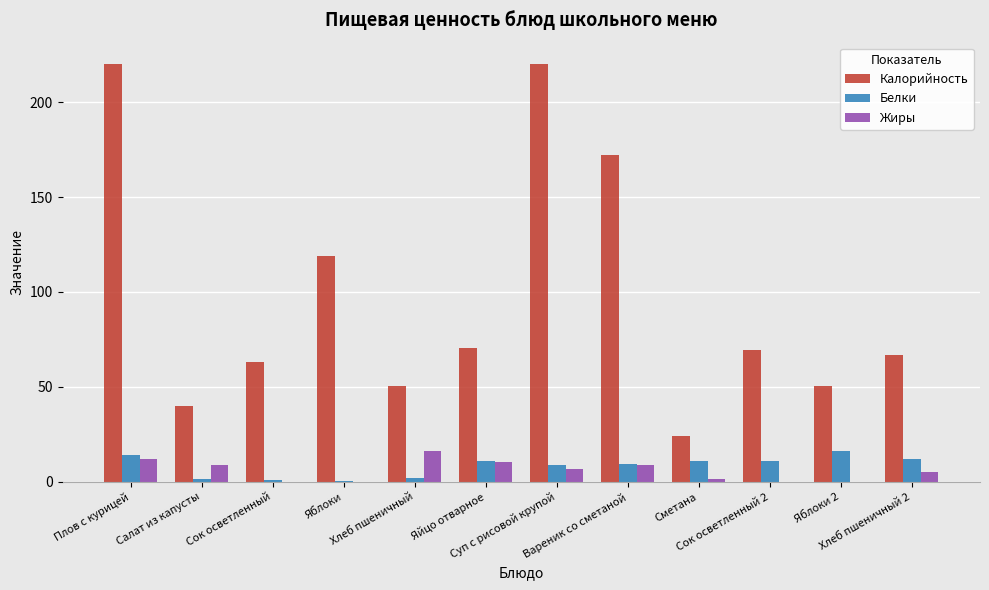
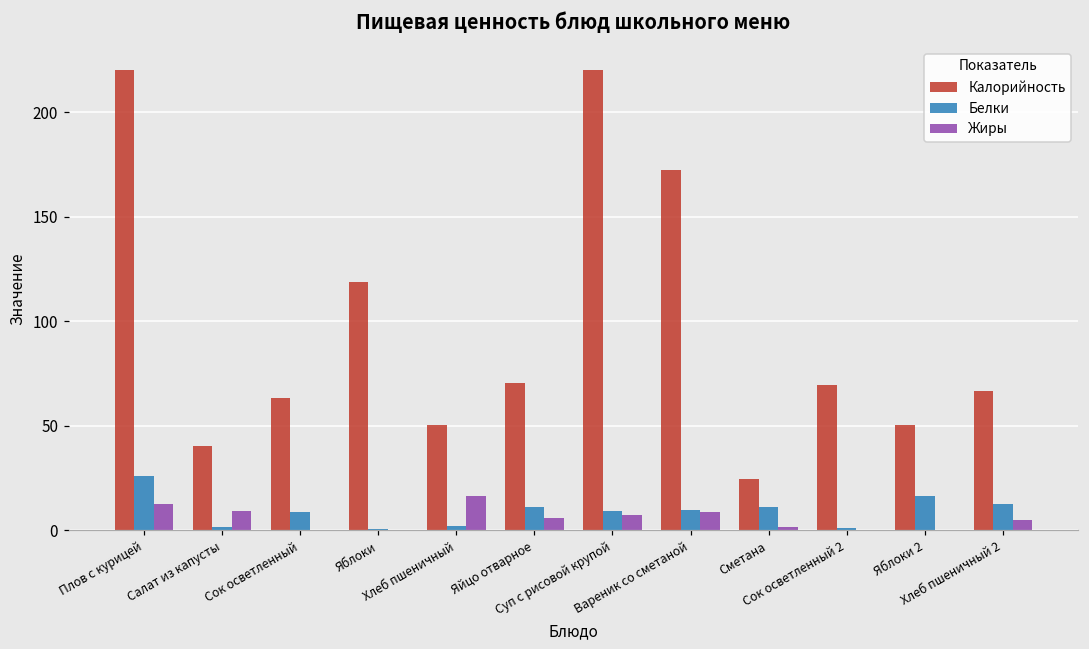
  {
    "Калорийность": {
      "Плов с курицей": 220,
      "Салат из капусты": 40,
      "Сок осветленный": 63,
      "Яблоки": 119,
      "Хлеб пшеничный": 50,
      "Яйцо отварное": 70,
      "Суп с рисовой крупой": 220,
      "Вареник со сметаной": 172,
      "Сметана": 24,
      "Сок осветленный 2": 70,
      "Яблоки 2": 50,
      "Хлеб пшеничный 2": 67
    },
    "Белки": {
-     "Плов с курицей": 14,
+     "Плов с курицей": 26,
      "Салат из капусты": 1,
-     "Сок осветленный": 1,
+     "Сок осветленный": 9,
      "Хлеб пшеничный": 2,
      "Яйцо отварное": 11,
      "Суп с рисовой крупой": 9,
      "Вареник со сметаной": 10,
      "Сметана": 11,
-     "Сок осветленный 2": 11,
+     "Сок осветленный 2": 1,
      "Яблоки 2": 16,
      "Хлеб пшеничный 2": 12
    },
    "Жиры": {
      "Плов с курицей": 12,
      "Салат из капусты": 9,
      "Сок осветленный": 0,
      "Яблоки": 0,
      "Хлеб пшеничный": 16,
-     "Яйцо отварное": 11,
+     "Яйцо отварное": 6,
      "Суп с рисовой крупой": 7,
      "Вареник со сметаной": 9,
      "Сметана": 1,
      "Сок осветленный 2": 0,
      "Яблоки 2": 0,
      "Хлеб пшеничный 2": 5
    }
  }
